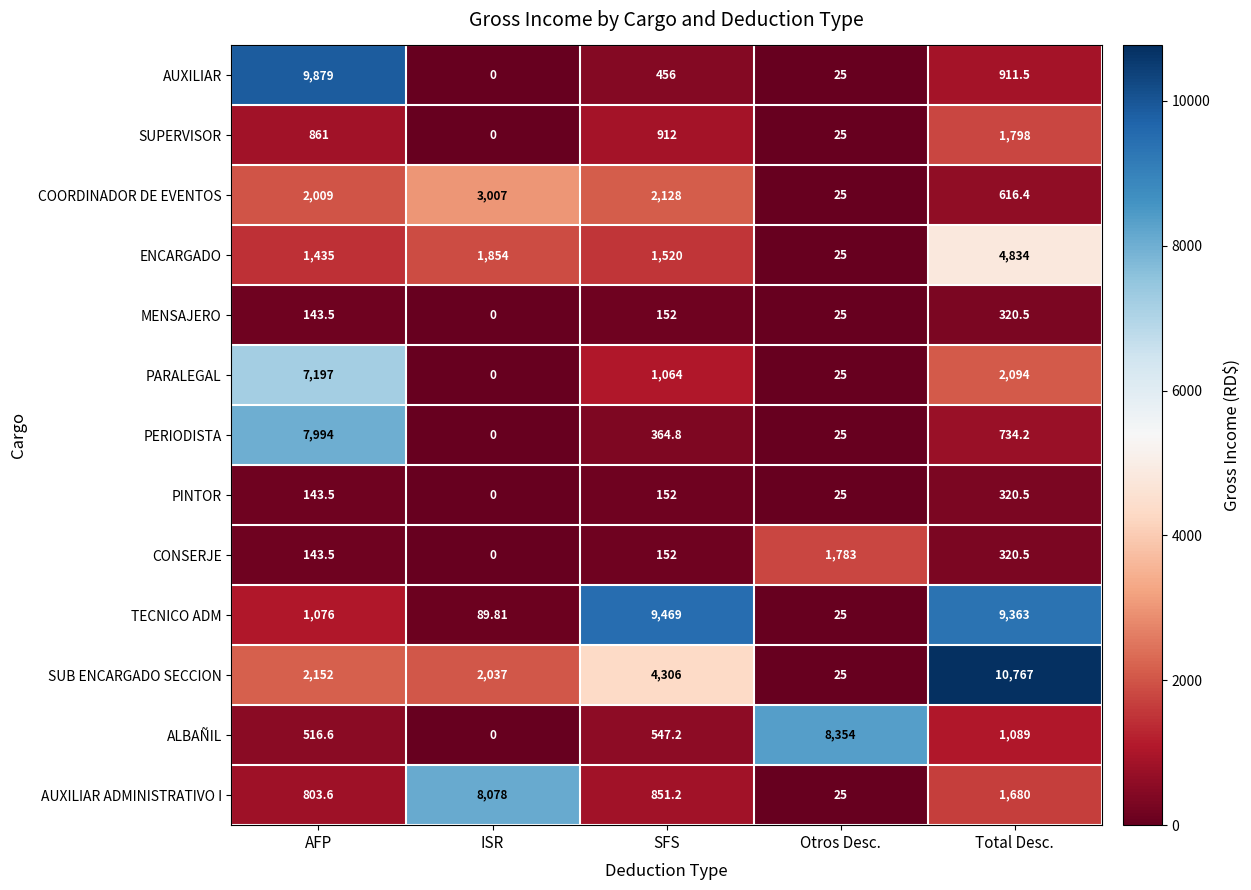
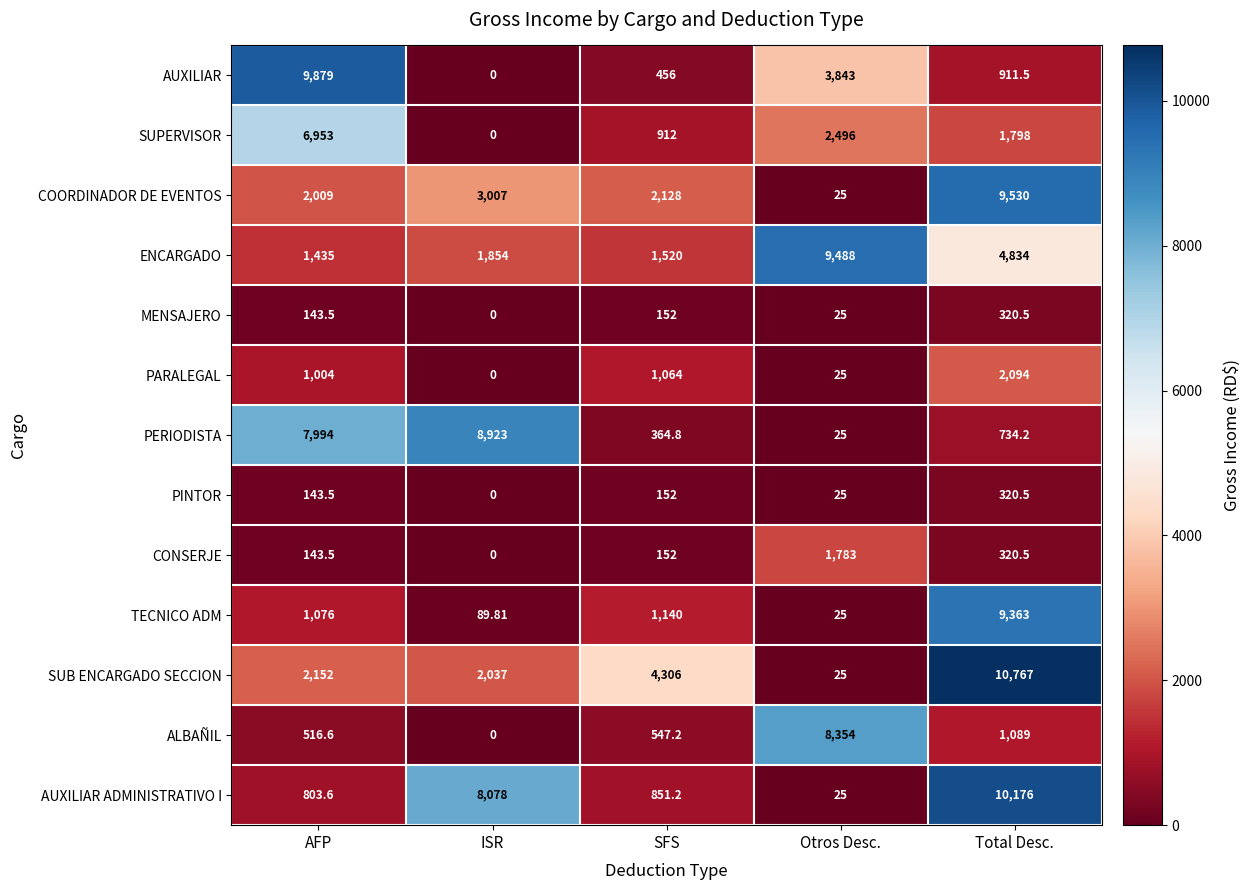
  {
    "AUXILIAR": {
      "AFP": "9,879",
      "ISR": "0",
      "SFS": "456",
-     "Otros Desc.": "25",
+     "Otros Desc.": "3,843",
      "Total Desc.": "911.5"
    },
    "SUPERVISOR": {
-     "AFP": "861",
+     "AFP": "6,953",
      "ISR": "0",
      "SFS": "912",
-     "Otros Desc.": "25",
+     "Otros Desc.": "2,496",
      "Total Desc.": "1,798"
    },
    "COORDINADOR DE EVENTOS": {
      "AFP": "2,009",
      "ISR": "3,007",
      "SFS": "2,128",
      "Otros Desc.": "25",
-     "Total Desc.": "616.4"
+     "Total Desc.": "9,530"
    },
    "ENCARGADO": {
      "AFP": "1,435",
      "ISR": "1,854",
      "SFS": "1,520",
-     "Otros Desc.": "25",
+     "Otros Desc.": "9,488",
      "Total Desc.": "4,834"
    },
    "MENSAJERO": {
      "AFP": "143.5",
      "ISR": "0",
      "SFS": "152",
      "Otros Desc.": "25",
      "Total Desc.": "320.5"
    },
    "PARALEGAL": {
-     "AFP": "7,197",
+     "AFP": "1,004",
      "ISR": "0",
      "SFS": "1,064",
      "Otros Desc.": "25",
      "Total Desc.": "2,094"
    },
    "PERIODISTA": {
      "AFP": "7,994",
-     "ISR": "0",
+     "ISR": "8,923",
      "SFS": "364.8",
      "Otros Desc.": "25",
      "Total Desc.": "734.2"
    },
    "PINTOR": {
      "AFP": "143.5",
      "ISR": "0",
      "SFS": "152",
      "Otros Desc.": "25",
      "Total Desc.": "320.5"
    },
    "CONSERJE": {
      "AFP": "143.5",
      "ISR": "0",
      "SFS": "152",
      "Otros Desc.": "1,783",
      "Total Desc.": "320.5"
    },
    "TECNICO ADM": {
      "AFP": "1,076",
      "ISR": "89.81",
-     "SFS": "9,469",
+     "SFS": "1,140",
      "Otros Desc.": "25",
      "Total Desc.": "9,363"
    },
    "SUB ENCARGADO SECCION": {
      "AFP": "2,152",
      "ISR": "2,037",
      "SFS": "4,306",
      "Otros Desc.": "25",
      "Total Desc.": "10,767"
    },
    "ALBAÑIL": {
      "AFP": "516.6",
      "ISR": "0",
      "SFS": "547.2",
      "Otros Desc.": "8,354",
      "Total Desc.": "1,089"
    },
    "AUXILIAR ADMINISTRATIVO I": {
      "AFP": "803.6",
      "ISR": "8,078",
      "SFS": "851.2",
      "Otros Desc.": "25",
-     "Total Desc.": "1,680"
+     "Total Desc.": "10,176"
    }
  }
